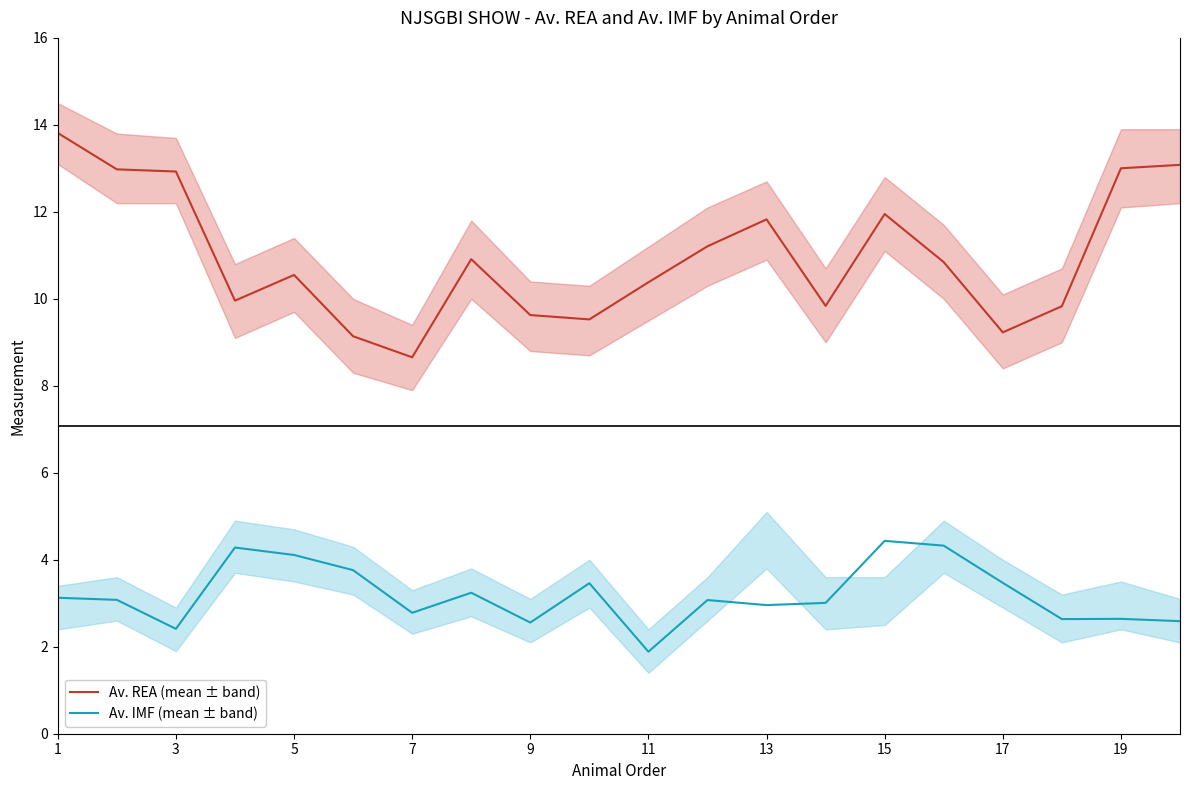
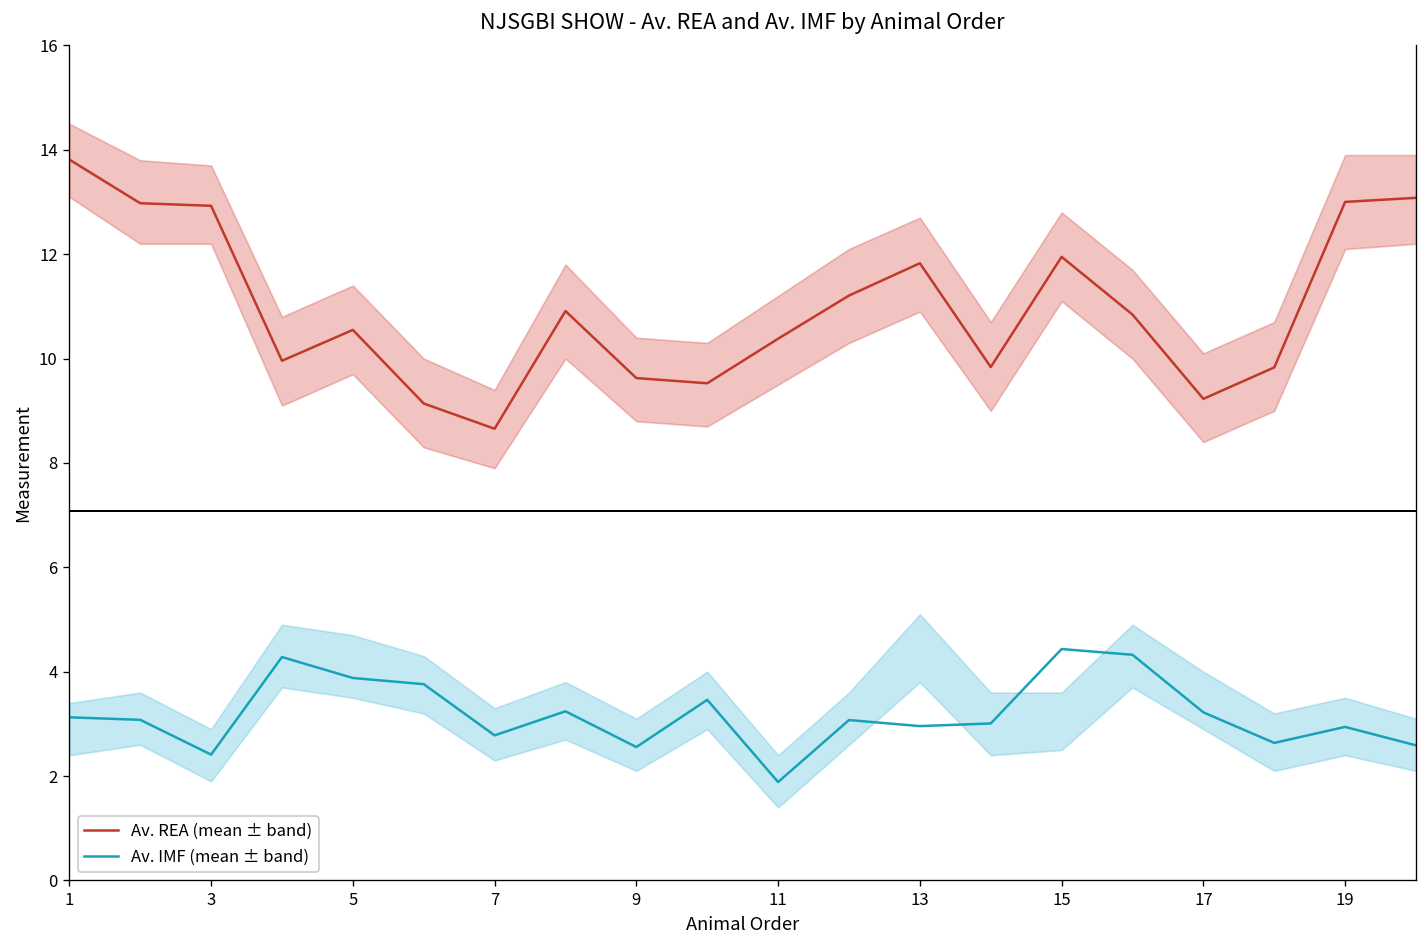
  {
    "Av. IMF (mean ± band)": {
      "1": 3.1,
      "3": 2.4,
-     "5": 4.1,
+     "5": 3.9,
      "7": 2.8,
      "9": 2.6,
      "11": 1.9,
      "13": 3.0,
      "15": 4.4,
-     "17": 3.5,
-     "19": 2.6
+     "17": 3.2,
+     "19": 2.9
    }
  }
